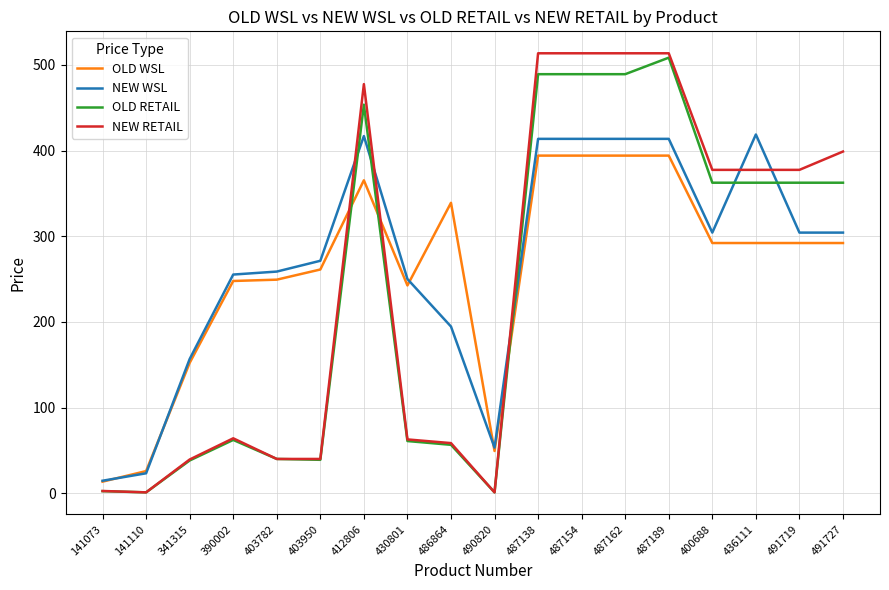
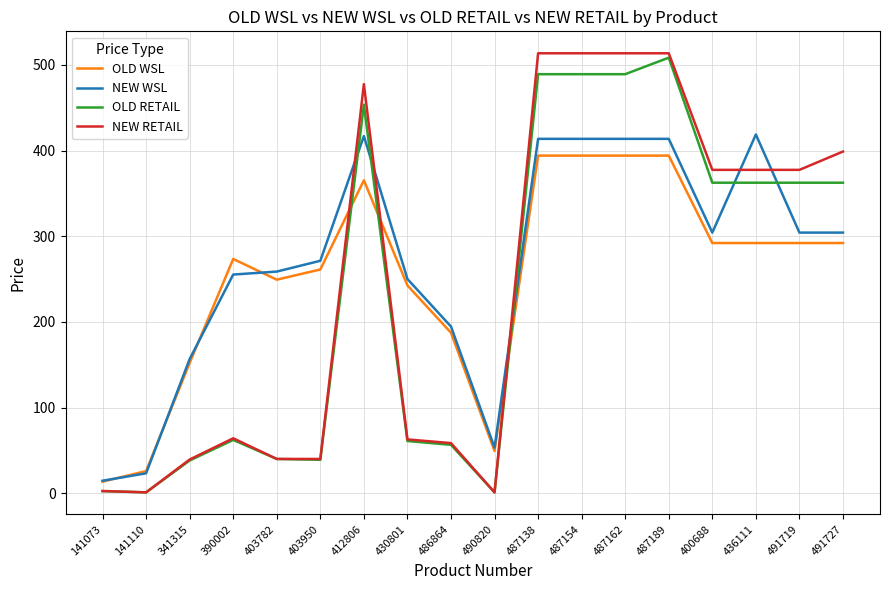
  {
    "OLD WSL": {
      "341315": 150,
-     "390002": 250,
+     "390002": 270,
      "403782": 250,
      "403950": 260,
      "412806": 370,
      "430801": 240,
-     "486864": 340,
+     "486864": 190,
      "490820": 50,
      "487138": 390,
      "487154": 390,
      "487162": 390,
      "487189": 390,
      "400688": 290,
      "436111": 290,
      "491719": 290,
      "491727": 290
    },
    "NEW WSL": {
      "341315": 160,
      "390002": 260,
      "403782": 260,
      "403950": 270,
      "412806": 420,
      "430801": 250,
      "486864": 190,
      "490820": 50,
      "487138": 410,
      "487154": 410,
      "487162": 410,
      "487189": 410,
      "400688": 300,
      "436111": 420,
      "491719": 300,
      "491727": 300
    },
    "OLD RETAIL": {
      "412806": 450,
      "487138": 490,
      "487154": 490,
      "487162": 490,
      "487189": 510,
      "400688": 360,
      "436111": 360,
      "491719": 360,
      "491727": 360
    },
    "NEW RETAIL": {
      "412806": 480,
      "487138": 510,
      "487154": 510,
      "487162": 510,
      "487189": 510,
      "400688": 380,
      "436111": 380,
      "491719": 380,
      "491727": 400
    }
  }
